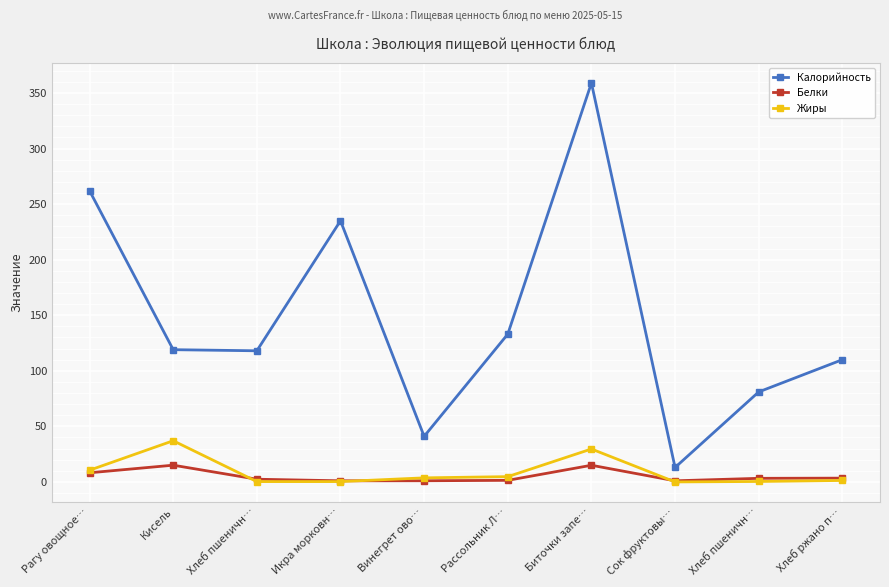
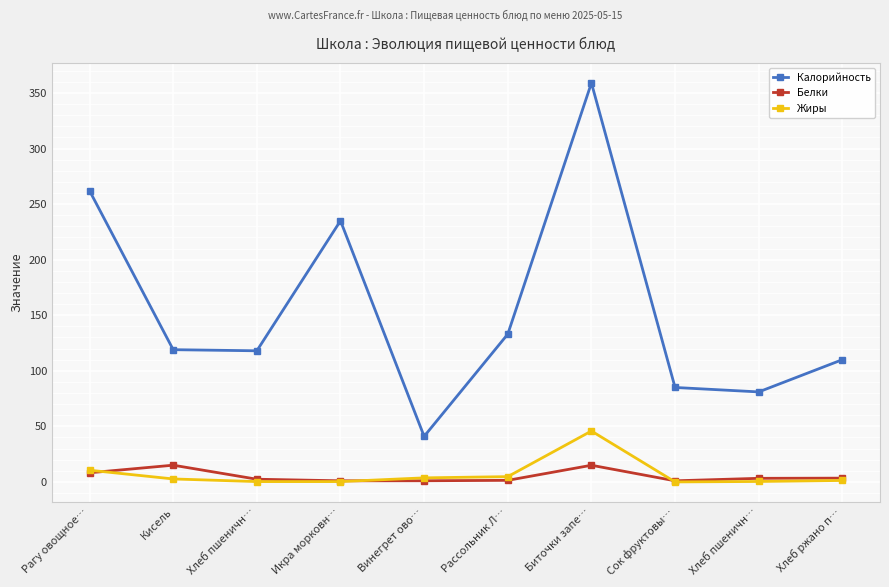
  {
    "Калорийность": {
      "Рагу овощное…": 262,
      "Кисель": 119,
      "Икра морковн…": 235,
      "Винегрет ово…": 41,
      "Рассольник Л…": 133,
      "Биточки запе…": 359,
-     "Сок фруктовы…": 13,
+     "Сок фруктовы…": 85,
      "Хлеб ржано п…": 110
    },
    "Белки": {
      "Рагу овощное…": 8,
      "Кисель": 15,
      "Винегрет ово…": 1,
      "Рассольник Л…": 1,
      "Биточки запе…": 15
    },
    "Жиры": {
      "Рагу овощное…": 11,
-     "Кисель": 37,
+     "Кисель": 3,
      "Винегрет ово…": 4,
      "Рассольник Л…": 5,
-     "Биточки запе…": 30
+     "Биточки запе…": 46
    }
  }
